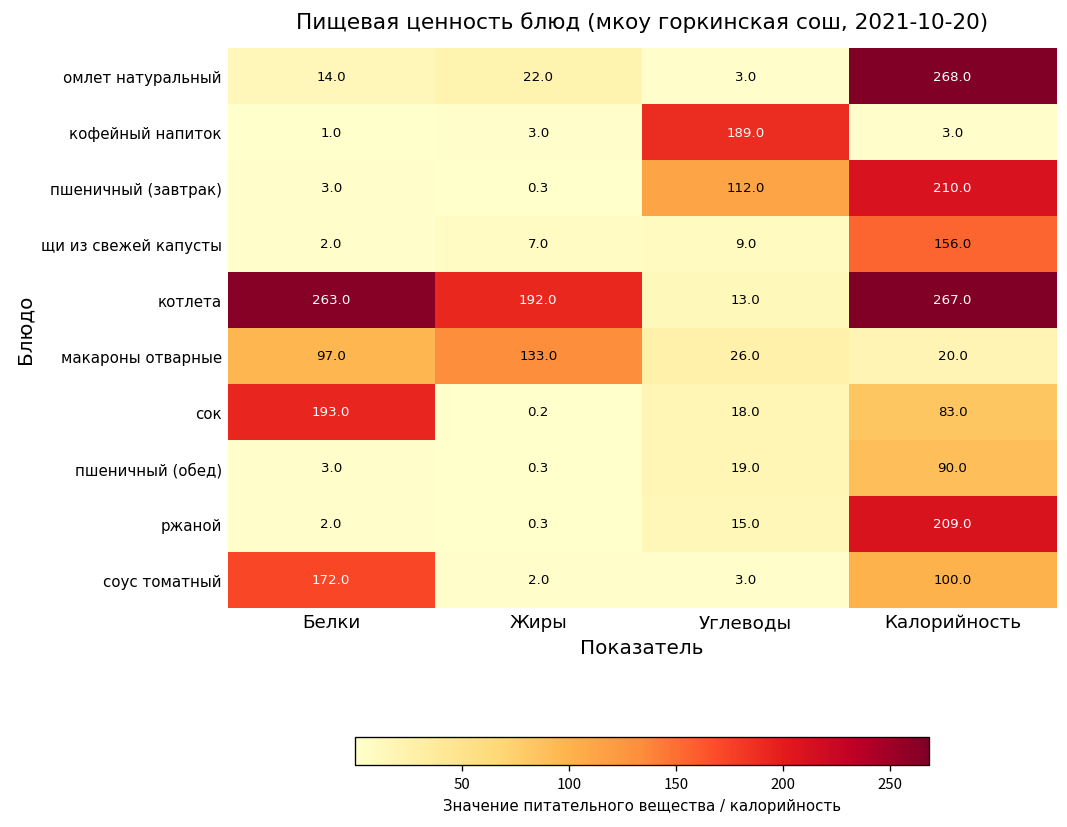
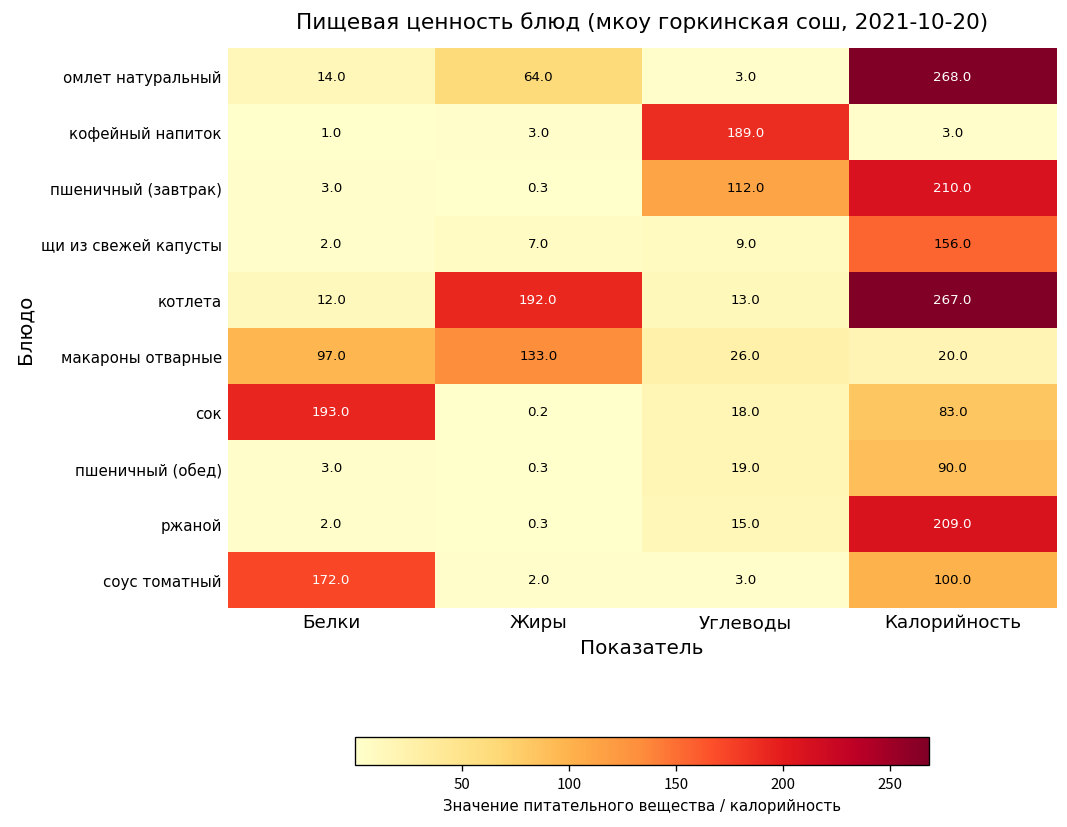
  {
    "омлет натуральный": {
      "Белки": 14.0,
-     "Жиры": 22.0,
+     "Жиры": 64.0,
      "Углеводы": 3.0,
      "Калорийность": 268.0
    },
    "кофейный напиток": {
      "Белки": 1.0,
      "Жиры": 3.0,
      "Углеводы": 189.0,
      "Калорийность": 3.0
    },
    "пшеничный (завтрак)": {
      "Белки": 3.0,
      "Жиры": 0.3,
      "Углеводы": 112.0,
      "Калорийность": 210.0
    },
    "щи из свежей капусты": {
      "Белки": 2.0,
      "Жиры": 7.0,
      "Углеводы": 9.0,
      "Калорийность": 156.0
    },
    "котлета": {
-     "Белки": 263.0,
+     "Белки": 12.0,
      "Жиры": 192.0,
      "Углеводы": 13.0,
      "Калорийность": 267.0
    },
    "макароны отварные": {
      "Белки": 97.0,
      "Жиры": 133.0,
      "Углеводы": 26.0,
      "Калорийность": 20.0
    },
    "сок": {
      "Белки": 193.0,
      "Жиры": 0.2,
      "Углеводы": 18.0,
      "Калорийность": 83.0
    },
    "пшеничный (обед)": {
      "Белки": 3.0,
      "Жиры": 0.3,
      "Углеводы": 19.0,
      "Калорийность": 90.0
    },
    "ржаной": {
      "Белки": 2.0,
      "Жиры": 0.3,
      "Углеводы": 15.0,
      "Калорийность": 209.0
    },
    "соус томатный": {
      "Белки": 172.0,
      "Жиры": 2.0,
      "Углеводы": 3.0,
      "Калорийность": 100.0
    }
  }
